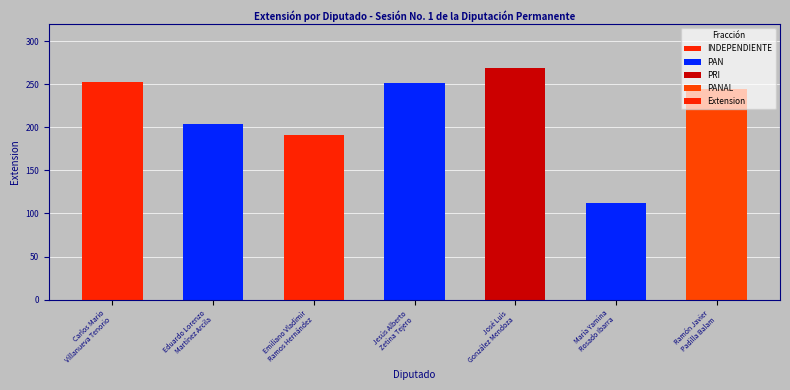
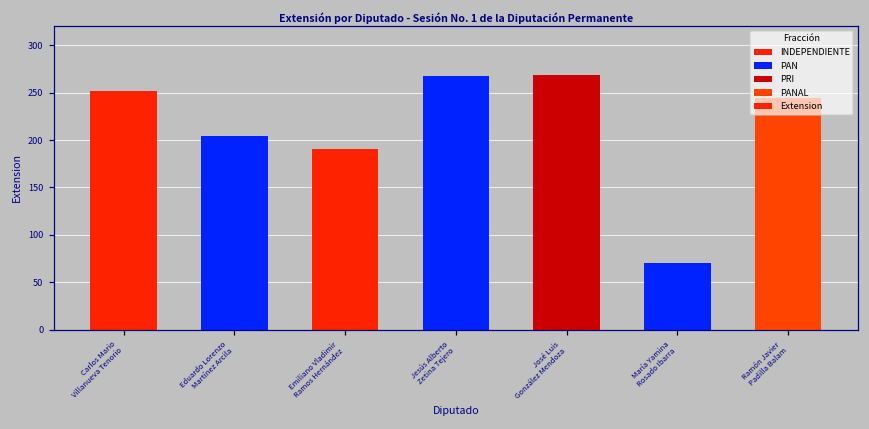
  {
    "Carlos Mario Villanueva Tenorio": 250,
    "Eduardo Lorenzo Martínez Arcila": 200,
    "Emiliano Vladimir Ramos Hernández": 190,
-   "Jesús Alberto Zetina Tejero": 250,
+   "Jesús Alberto Zetina Tejero": 270,
    "José Luis González Mendoza": 270,
-   "María Yamina Rosado Ibarra": 110
+   "María Yamina Rosado Ibarra": 70
  }
